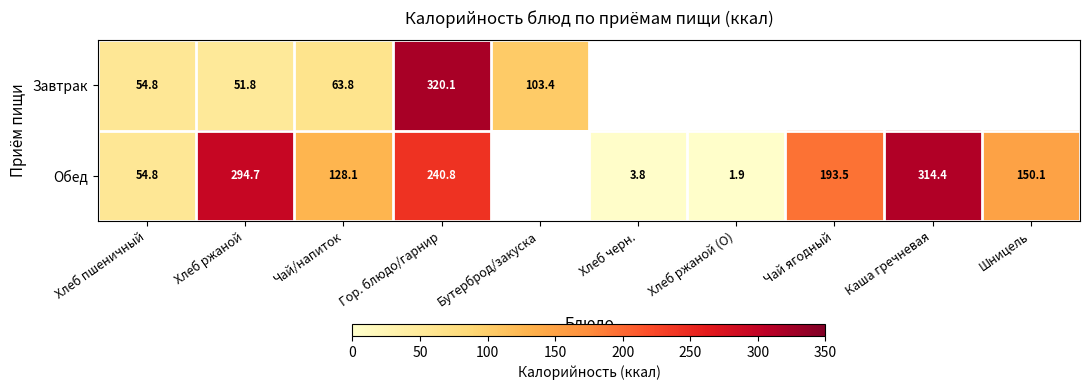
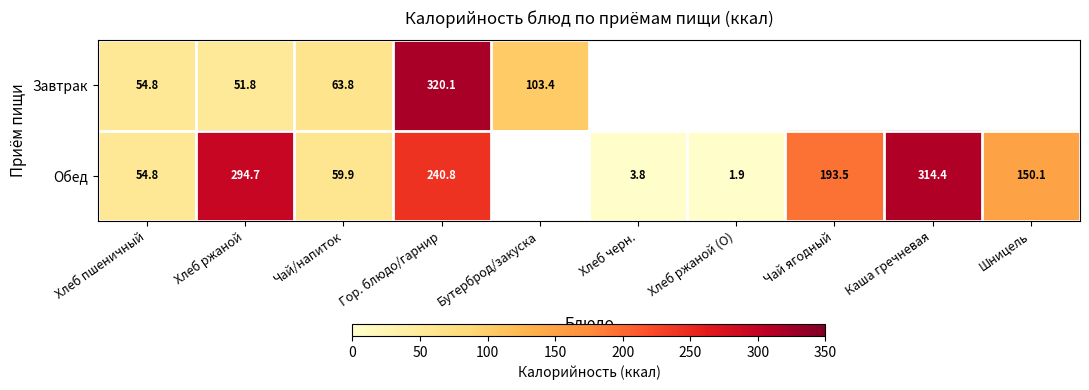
  {
    "Завтрак": {
      "Хлеб пшеничный": 54.8,
      "Хлеб ржаной": 51.8,
      "Чай/напиток": 63.8,
      "Гор. блюдо/гарнир": 320.1,
      "Бутерброд/закуска": 103.4
    },
    "Обед": {
      "Хлеб пшеничный": 54.8,
      "Хлеб ржаной": 294.7,
-     "Чай/напиток": 128.1,
+     "Чай/напиток": 59.9,
      "Гор. блюдо/гарнир": 240.8,
      "Хлеб черн.": 3.8,
      "Хлеб ржаной (О)": 1.9,
      "Чай ягодный": 193.5,
      "Каша гречневая": 314.4,
      "Шницель": 150.1
    }
  }
